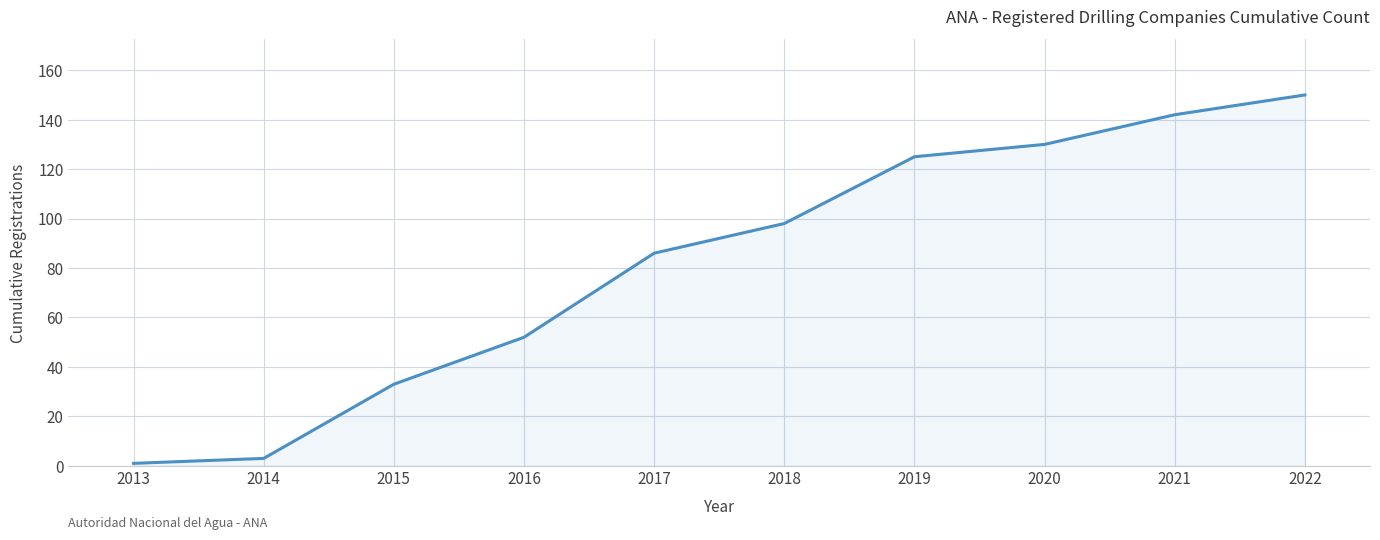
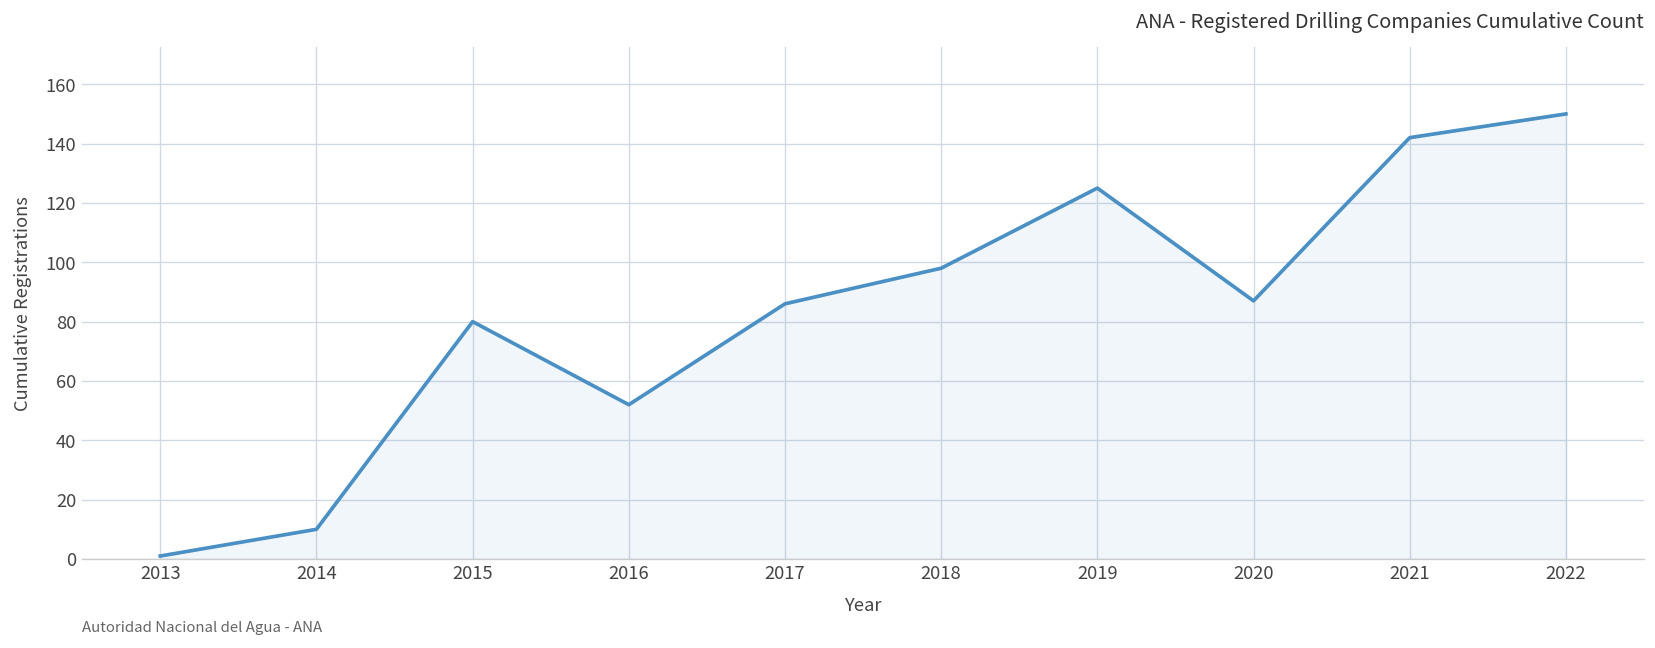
  {
    "2013": 1,
-   "2014": 3,
-   "2015": 33,
+   "2014": 10,
+   "2015": 80,
    "2016": 52,
    "2017": 86,
    "2018": 98,
    "2019": 125,
-   "2020": 130,
+   "2020": 87,
    "2021": 142,
    "2022": 150
  }
